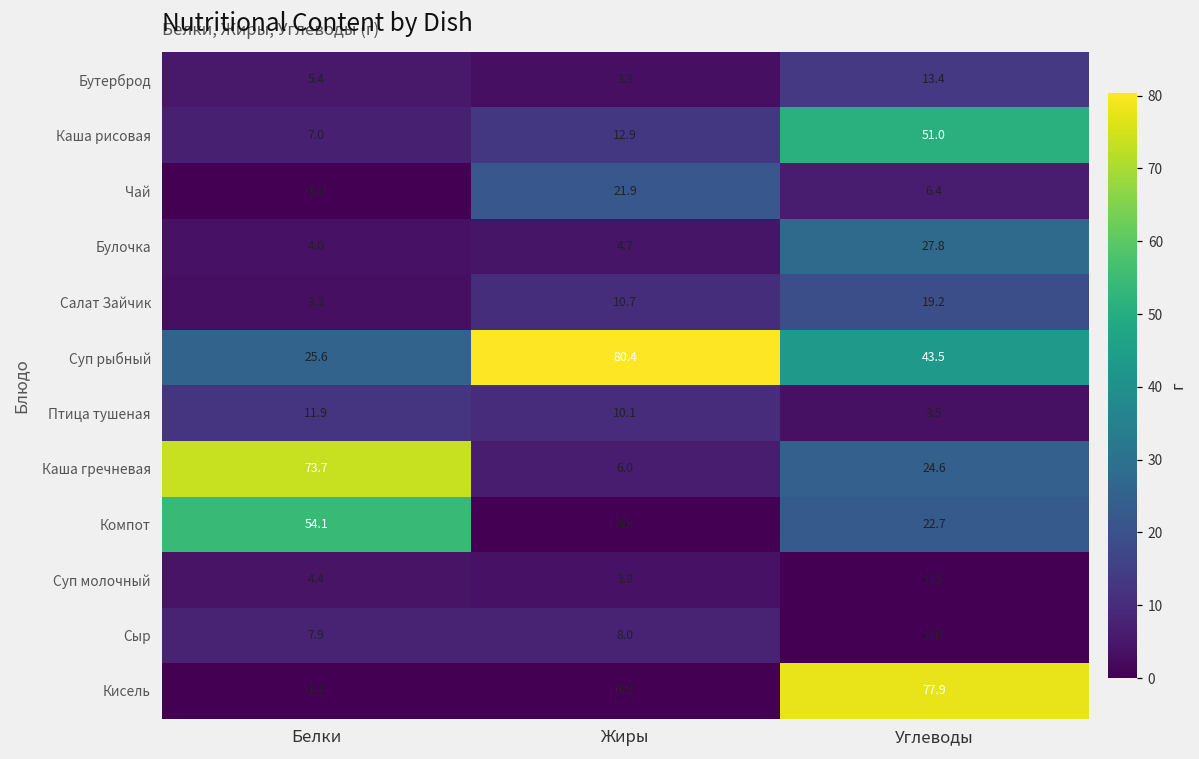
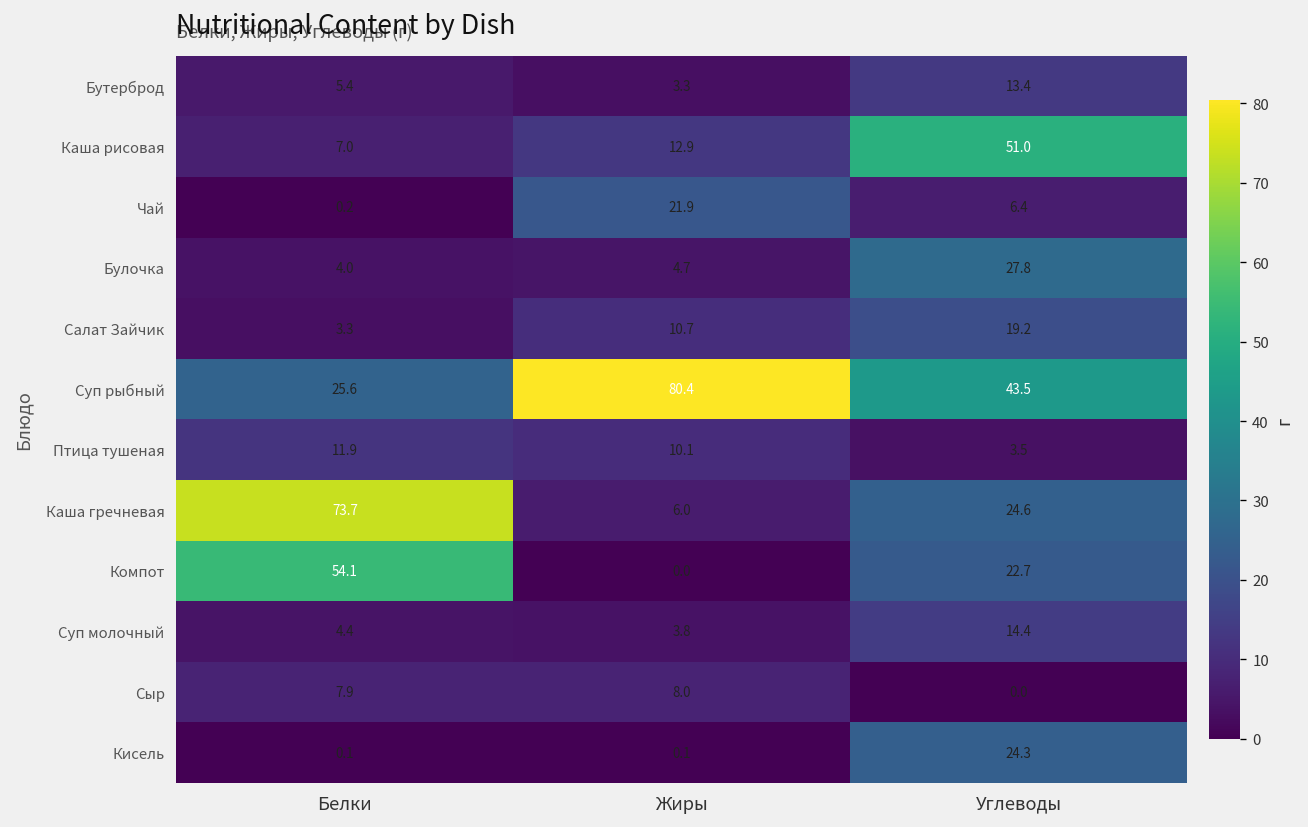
  {
    "Бутерброд": {
      "Белки": 5.4,
      "Жиры": 3.3,
      "Углеводы": 13.4
    },
    "Каша рисовая": {
      "Белки": 7.0,
      "Жиры": 12.9,
      "Углеводы": 51.0
    },
    "Чай": {
      "Белки": 0.2,
      "Жиры": 21.9,
      "Углеводы": 6.4
    },
    "Булочка": {
      "Белки": 4.0,
      "Жиры": 4.7,
      "Углеводы": 27.8
    },
    "Салат Зайчик": {
      "Белки": 3.3,
      "Жиры": 10.7,
      "Углеводы": 19.2
    },
    "Суп рыбный": {
      "Белки": 25.6,
      "Жиры": 80.4,
      "Углеводы": 43.5
    },
    "Птица тушеная": {
      "Белки": 11.9,
      "Жиры": 10.1,
      "Углеводы": 3.5
    },
    "Каша гречневая": {
      "Белки": 73.7,
      "Жиры": 6.0,
      "Углеводы": 24.6
    },
    "Компот": {
      "Белки": 54.1,
      "Жиры": 0.0,
      "Углеводы": 22.7
    },
    "Суп молочный": {
      "Белки": 4.4,
      "Жиры": 3.8,
-     "Углеводы": 0.2
+     "Углеводы": 14.4
    },
    "Сыр": {
      "Белки": 7.9,
      "Жиры": 8.0,
      "Углеводы": 0.0
    },
    "Кисель": {
      "Белки": 0.1,
      "Жиры": 0.1,
-     "Углеводы": 77.9
+     "Углеводы": 24.3
    }
  }
